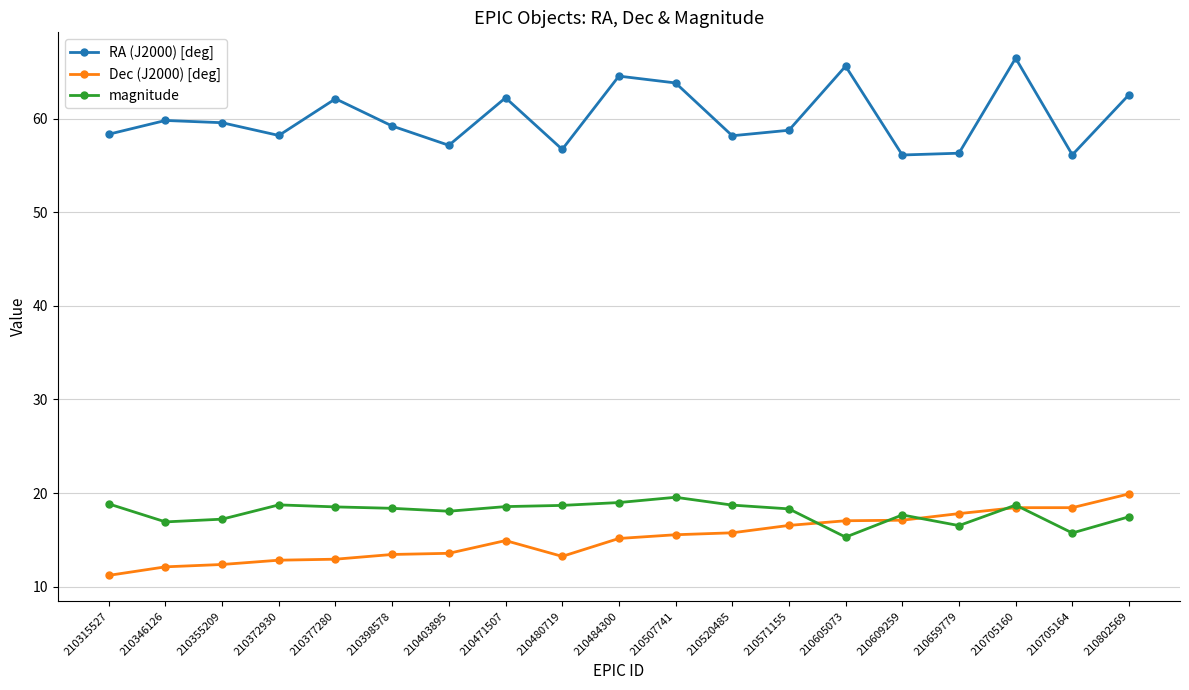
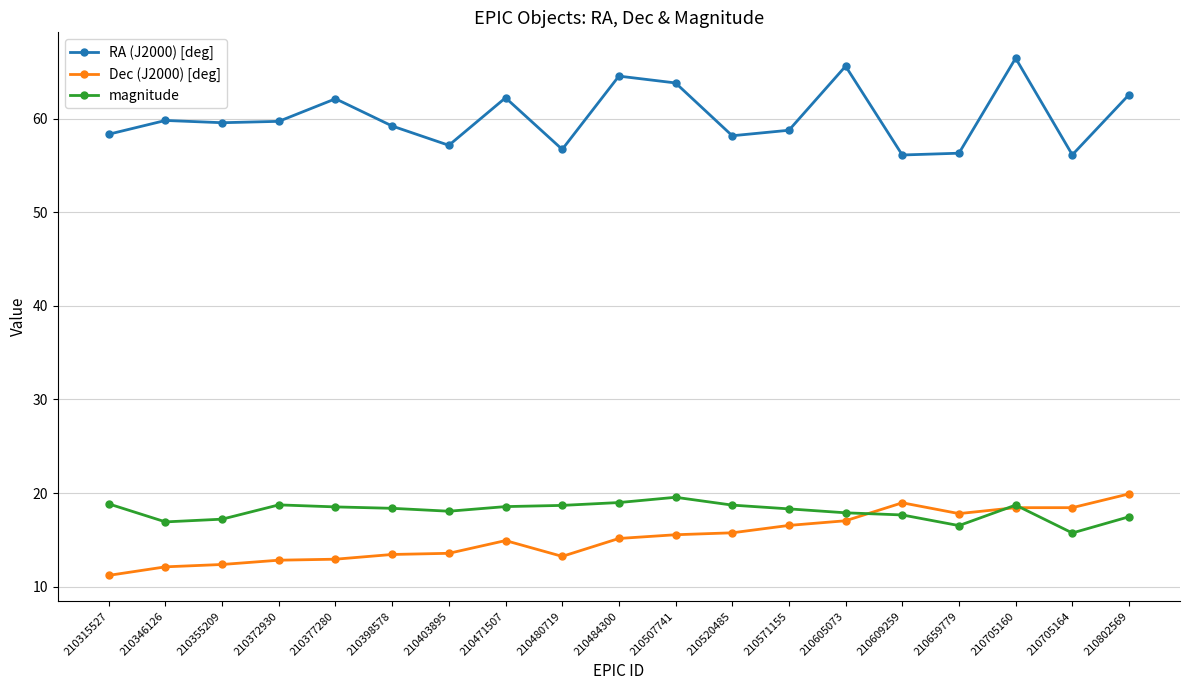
  {
    "RA (J2000) [deg]": {
      "210315527": 58,
      "210346126": 60,
      "210355209": 60,
-     "210372930": 58,
+     "210372930": 60,
      "210377280": 62,
      "210398578": 59,
      "210403895": 57,
      "210471507": 62,
      "210480719": 57,
      "210484300": 65,
      "210507741": 64,
      "210520485": 58,
      "210571155": 59,
      "210605073": 66,
      "210609259": 56,
      "210659779": 56,
      "210705160": 66,
      "210705164": 56,
      "210802569": 63
    },
    "Dec (J2000) [deg]": {
      "210315527": 11,
      "210346126": 12,
      "210355209": 12,
      "210372930": 13,
      "210377280": 13,
      "210398578": 13,
      "210403895": 14,
      "210471507": 15,
      "210480719": 13,
      "210484300": 15,
      "210507741": 16,
      "210520485": 16,
      "210571155": 17,
      "210605073": 17,
-     "210609259": 17,
+     "210609259": 19,
      "210659779": 18,
      "210705160": 18,
      "210705164": 18,
      "210802569": 20
    },
    "magnitude": {
      "210315527": 19,
      "210346126": 17,
      "210355209": 17,
      "210372930": 19,
      "210377280": 19,
      "210398578": 18,
      "210403895": 18,
      "210471507": 19,
      "210480719": 19,
      "210484300": 19,
      "210507741": 20,
      "210520485": 19,
      "210571155": 18,
-     "210605073": 15,
+     "210605073": 18,
      "210609259": 18,
      "210659779": 17,
      "210705160": 19,
      "210705164": 16,
      "210802569": 17
    }
  }
